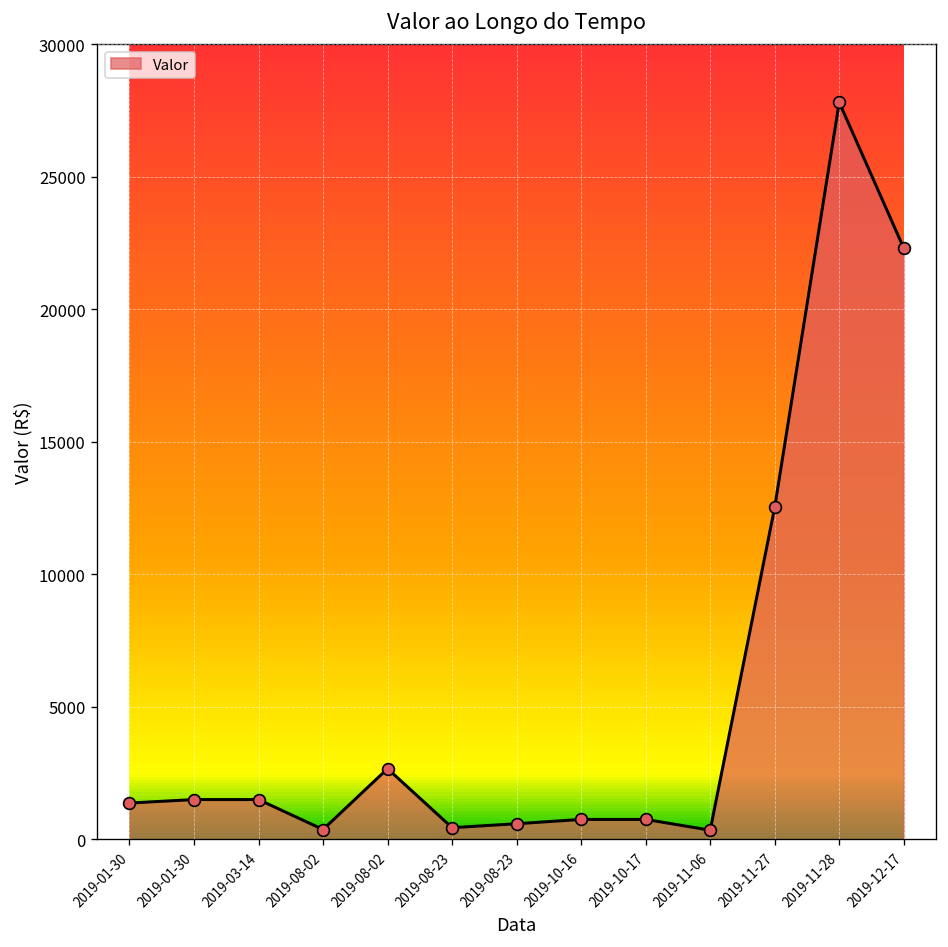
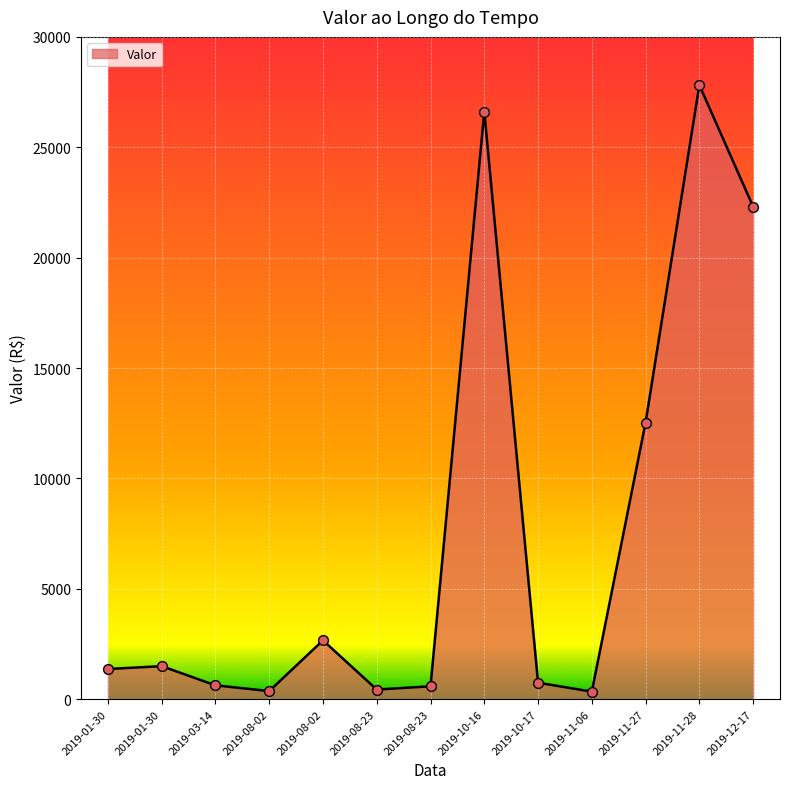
  {
-   "2019-03-14": 1500,
-   "2019-10-16": 800,
+   "2019-03-14": 600,
+   "2019-10-16": 26600,
    "2019-10-17": 800,
    "2019-11-06": 300,
    "2019-11-27": 12500,
    "2019-11-28": 27800,
    "2019-12-17": 22300
  }
